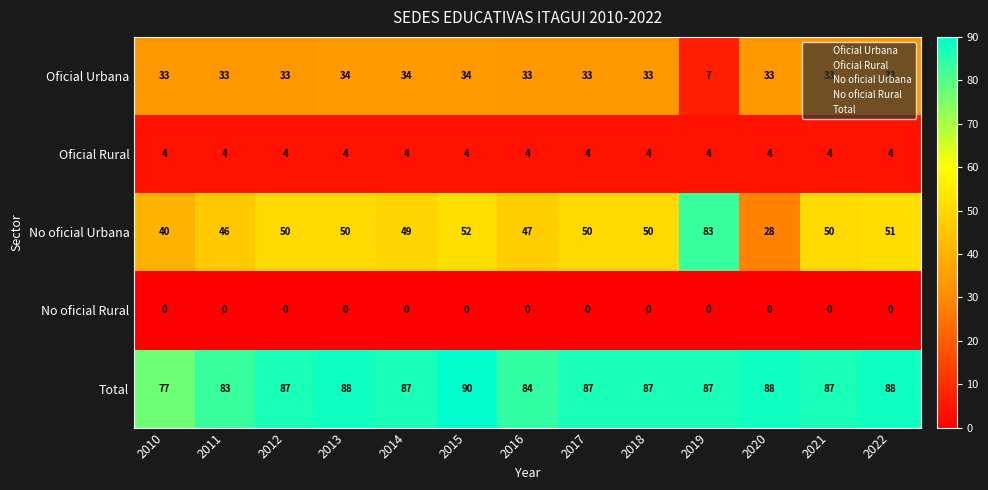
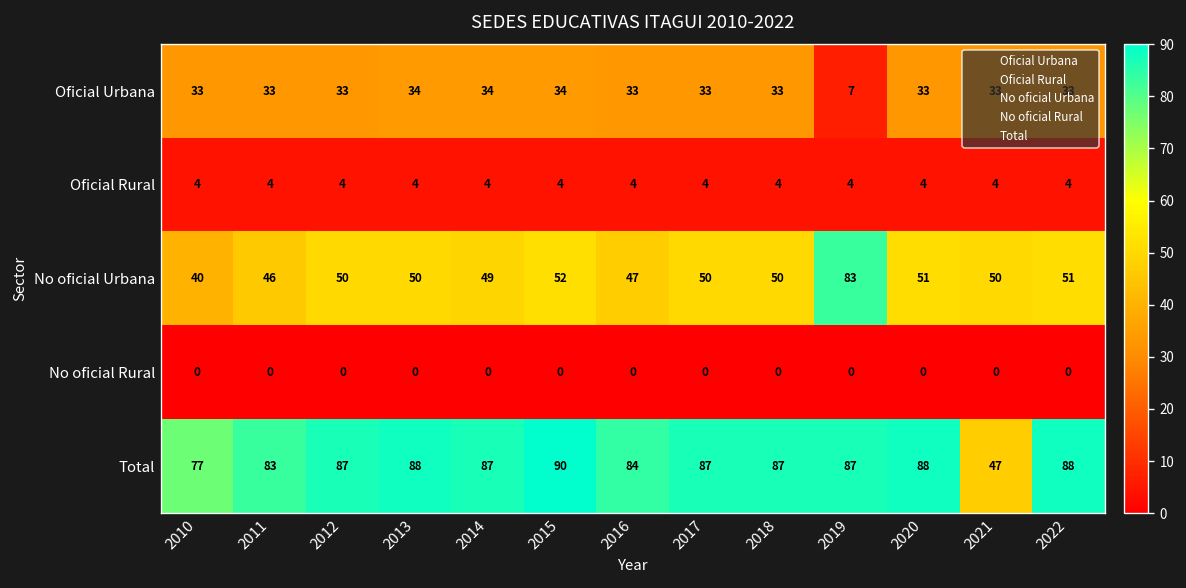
  {
    "Oficial Urbana": {
      "2010": 33,
      "2011": 33,
      "2012": 33,
      "2013": 34,
      "2014": 34,
      "2015": 34,
      "2016": 33,
      "2017": 33,
      "2018": 33,
      "2019": 7,
      "2020": 33
    },
    "Oficial Rural": {
      "2010": 4,
      "2011": 4,
      "2012": 4,
      "2013": 4,
      "2014": 4,
      "2015": 4,
      "2016": 4,
      "2017": 4,
      "2018": 4,
      "2019": 4,
      "2020": 4,
      "2021": 4,
      "2022": 4
    },
    "No oficial Urbana": {
      "2010": 40,
      "2011": 46,
      "2012": 50,
      "2013": 50,
      "2014": 49,
      "2015": 52,
      "2016": 47,
      "2017": 50,
      "2018": 50,
      "2019": 83,
-     "2020": 28,
+     "2020": 51,
      "2021": 50,
      "2022": 51
    },
    "No oficial Rural": {
      "2010": 0,
      "2011": 0,
      "2012": 0,
      "2013": 0,
      "2014": 0,
      "2015": 0,
      "2016": 0,
      "2017": 0,
      "2018": 0,
      "2019": 0,
      "2020": 0,
      "2021": 0,
      "2022": 0
    },
    "Total": {
      "2010": 77,
      "2011": 83,
      "2012": 87,
      "2013": 88,
      "2014": 87,
      "2015": 90,
      "2016": 84,
      "2017": 87,
      "2018": 87,
      "2019": 87,
      "2020": 88,
-     "2021": 87,
+     "2021": 47,
      "2022": 88
    }
  }
